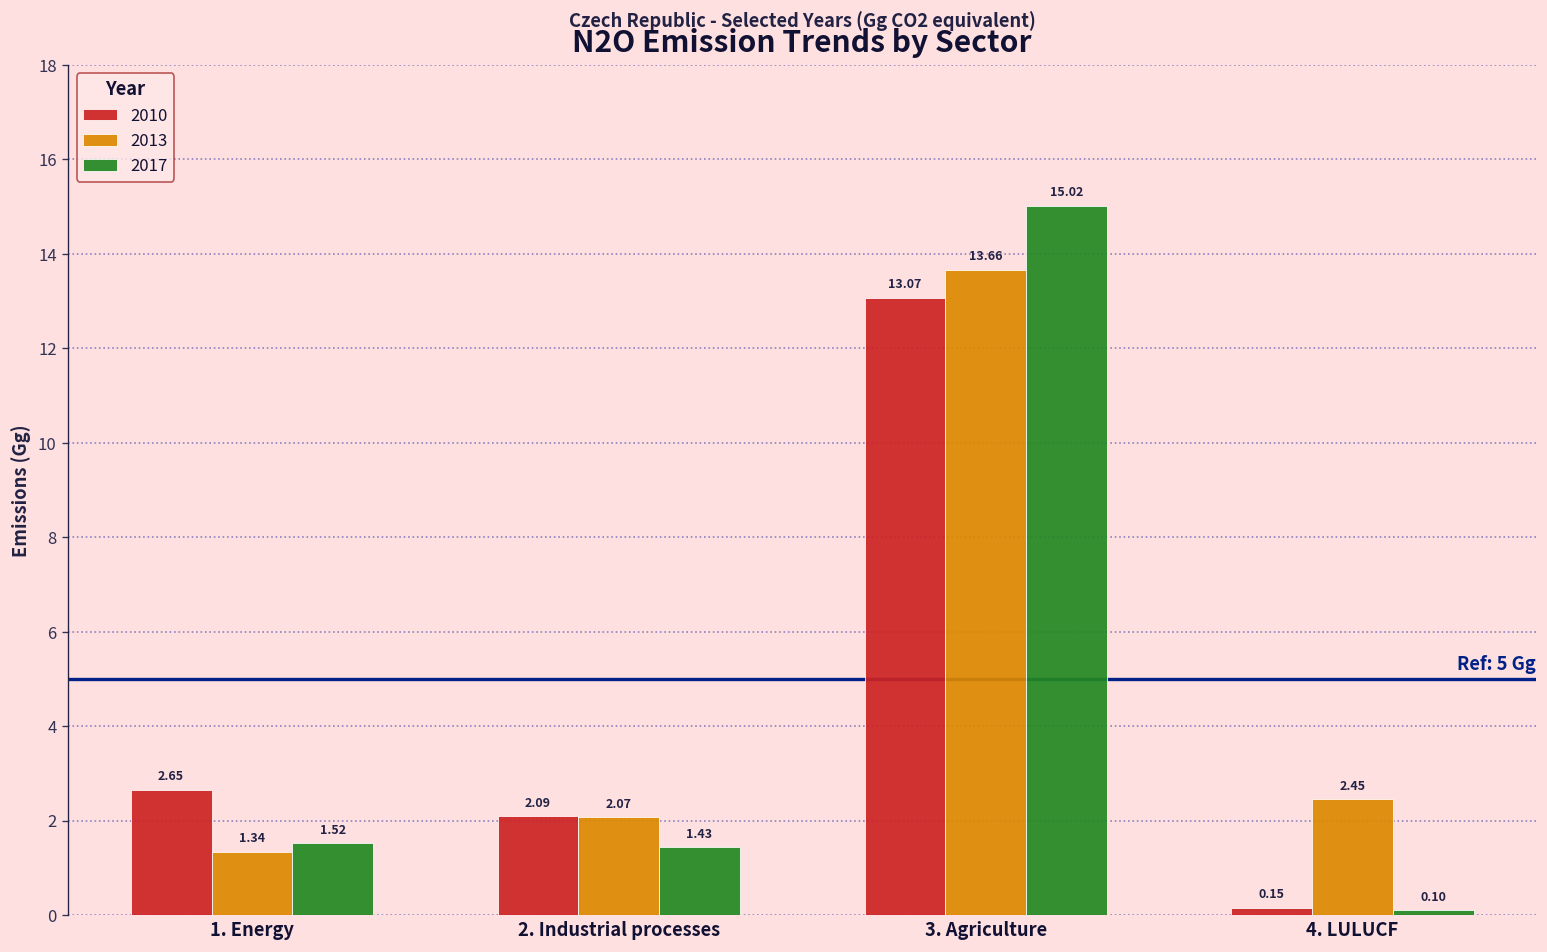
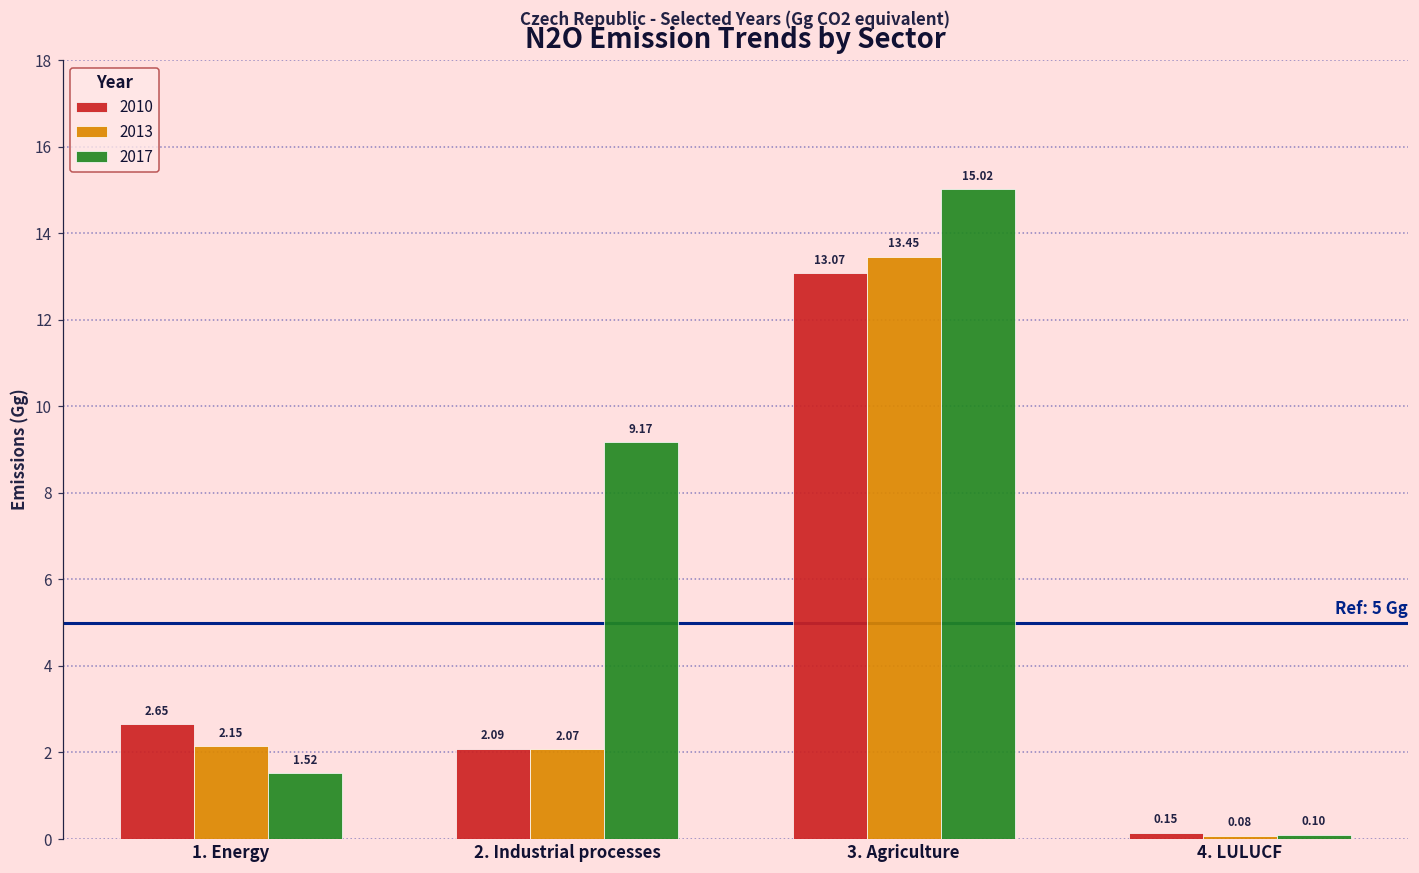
  {
    "2010": {
      "1. Energy": 2.65,
      "2. Industrial processes": 2.09,
      "3. Agriculture": 13.07,
      "4. LULUCF": 0.15
    },
    "2013": {
-     "1. Energy": 1.34,
+     "1. Energy": 2.15,
      "2. Industrial processes": 2.07,
-     "3. Agriculture": 13.66,
-     "4. LULUCF": 2.45
+     "3. Agriculture": 13.45,
+     "4. LULUCF": 0.08
    },
    "2017": {
      "1. Energy": 1.52,
-     "2. Industrial processes": 1.43,
+     "2. Industrial processes": 9.17,
      "3. Agriculture": 15.02,
      "4. LULUCF": 0.10
    }
  }
